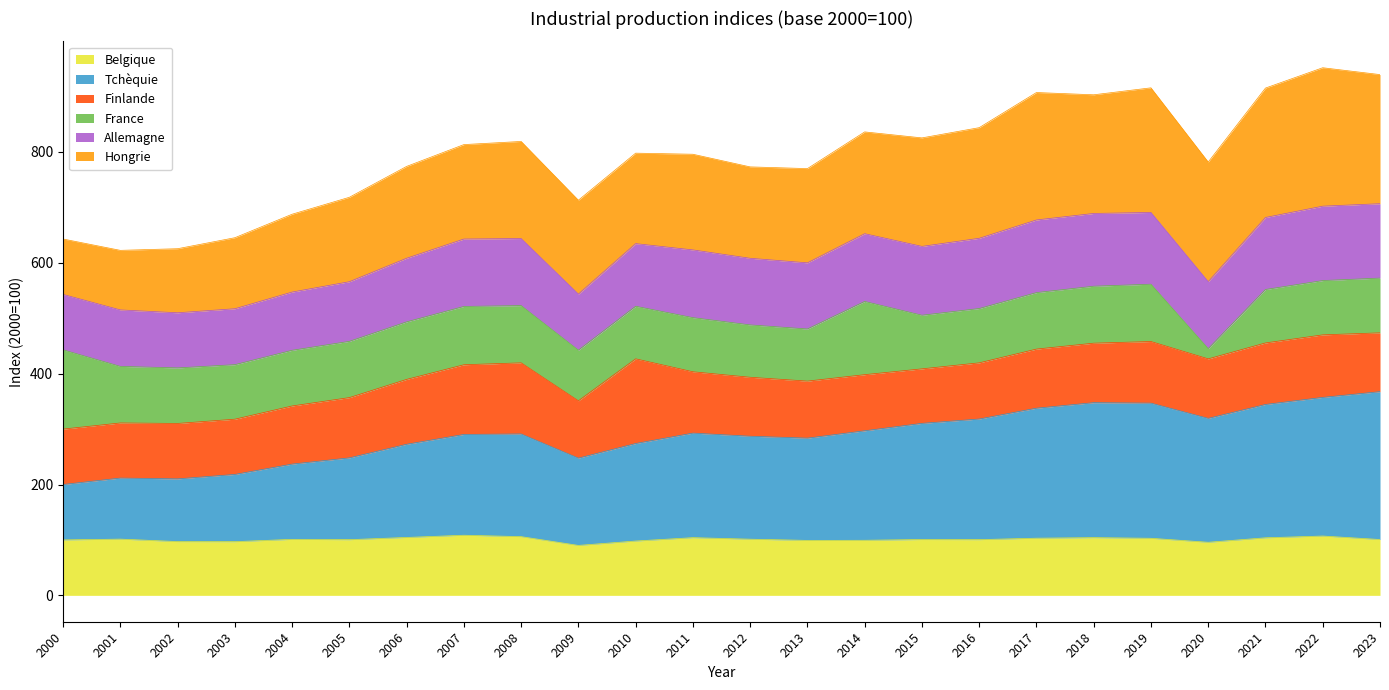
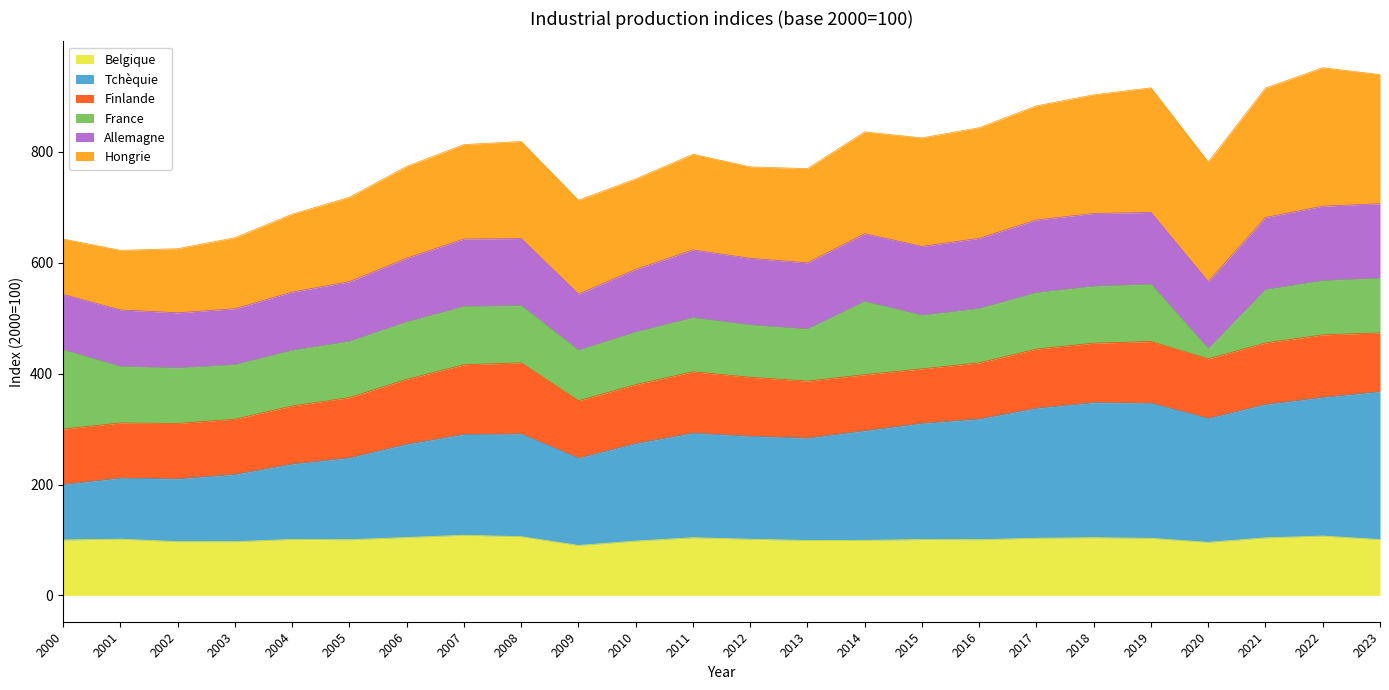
  {
    "Belgique": {
      "2000": 100,
      "2001": 100,
      "2002": 100,
      "2003": 100,
      "2004": 100,
      "2005": 100,
      "2006": 100,
      "2007": 110,
      "2008": 110,
      "2009": 90,
      "2010": 100,
      "2011": 100,
      "2012": 100,
      "2013": 100,
      "2014": 100,
      "2015": 100,
      "2016": 100,
      "2017": 100,
      "2018": 100,
      "2019": 100,
      "2020": 100,
      "2021": 100,
      "2022": 110,
      "2023": 100
    },
    "Tchèquie": {
      "2000": 100,
      "2001": 110,
      "2002": 110,
      "2003": 120,
      "2004": 140,
      "2005": 150,
      "2006": 170,
      "2007": 180,
      "2008": 190,
      "2009": 160,
      "2010": 180,
      "2011": 190,
      "2012": 190,
      "2013": 180,
      "2014": 200,
      "2015": 210,
      "2016": 220,
      "2017": 230,
      "2018": 240,
      "2019": 240,
      "2020": 220,
      "2021": 240,
      "2022": 250,
      "2023": 270
    },
    "Finlande": {
      "2000": 100,
      "2001": 100,
      "2002": 100,
      "2003": 100,
      "2004": 100,
      "2005": 110,
      "2006": 120,
      "2007": 130,
      "2008": 130,
      "2009": 100,
-     "2010": 150,
+     "2010": 110,
      "2011": 110,
      "2012": 110,
      "2013": 100,
      "2014": 100,
      "2015": 100,
      "2016": 100,
      "2017": 110,
      "2018": 110,
      "2019": 110,
      "2020": 110,
      "2021": 110,
      "2022": 110,
      "2023": 110
    },
    "France": {
      "2000": 140,
      "2001": 100,
      "2002": 100,
      "2003": 100,
      "2004": 100,
      "2005": 100,
      "2006": 100,
      "2007": 110,
      "2008": 100,
      "2009": 90,
      "2010": 90,
      "2011": 100,
      "2012": 90,
      "2013": 90,
      "2014": 130,
      "2015": 100,
      "2016": 100,
      "2017": 100,
      "2018": 100,
      "2019": 100,
      "2020": 20,
      "2021": 100,
      "2022": 100,
      "2023": 100
    },
    "Allemagne": {
      "2000": 100,
      "2001": 100,
      "2002": 100,
      "2003": 100,
      "2004": 110,
      "2005": 110,
      "2006": 110,
      "2007": 120,
      "2008": 120,
      "2009": 100,
      "2010": 110,
      "2011": 120,
      "2012": 120,
      "2013": 120,
      "2014": 120,
      "2015": 120,
      "2016": 130,
      "2017": 130,
      "2018": 130,
      "2019": 130,
      "2020": 120,
      "2021": 130,
      "2022": 130,
      "2023": 130
    },
    "Hongrie": {
      "2000": 100,
      "2001": 110,
      "2002": 120,
      "2003": 130,
      "2004": 140,
      "2005": 150,
      "2006": 170,
      "2007": 170,
      "2008": 180,
      "2009": 170,
      "2010": 160,
      "2011": 170,
      "2012": 160,
      "2013": 170,
      "2014": 180,
      "2015": 200,
      "2016": 200,
-     "2017": 230,
+     "2017": 210,
      "2018": 210,
      "2019": 220,
      "2020": 220,
      "2021": 230,
      "2022": 250,
      "2023": 230
    }
  }
